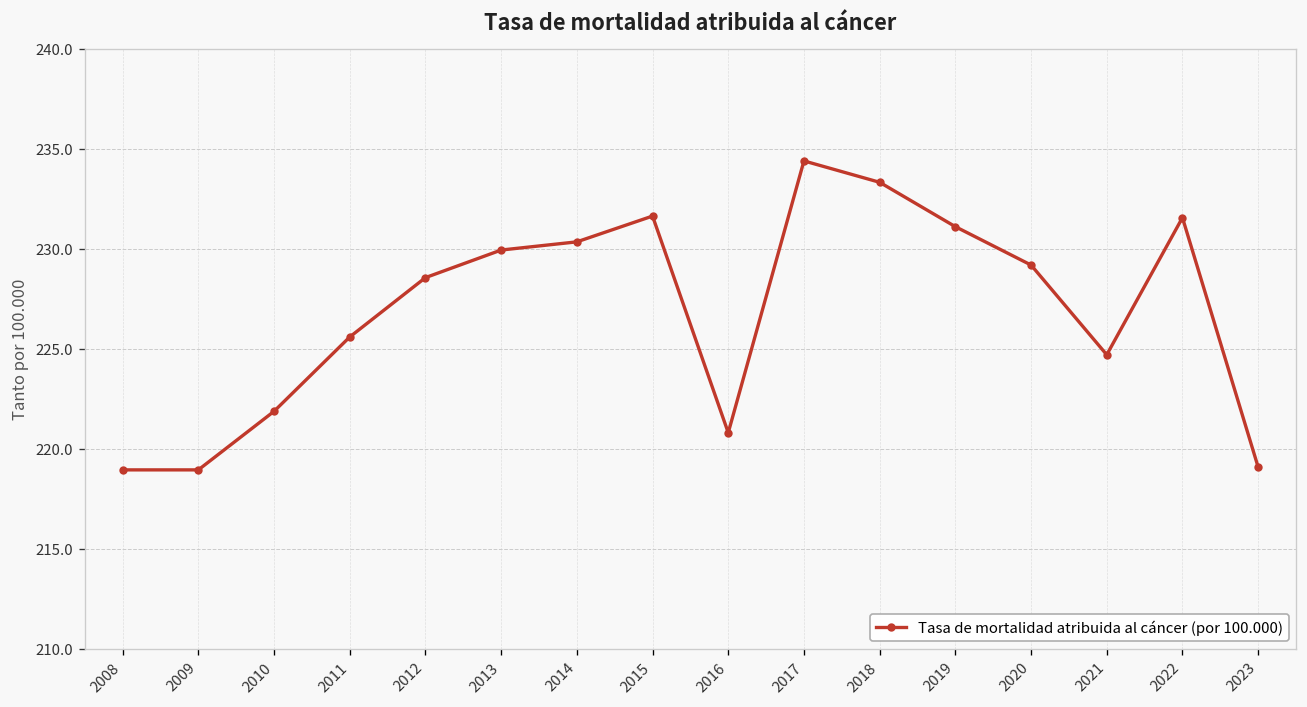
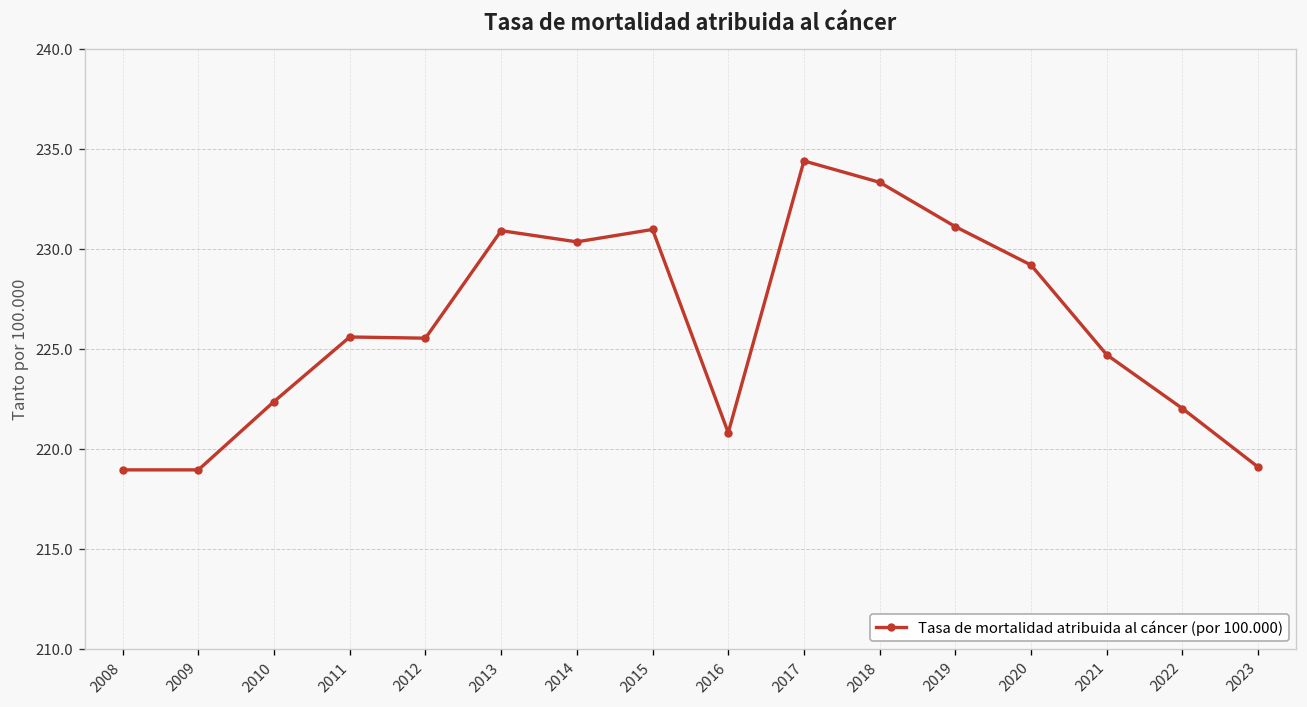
  {
    "2008": 218.9,
    "2009": 218.9,
-   "2010": 221.9,
+   "2010": 222.4,
    "2011": 225.6,
-   "2012": 228.6,
-   "2013": 229.9,
+   "2012": 225.5,
+   "2013": 230.9,
    "2014": 230.4,
-   "2015": 231.6,
+   "2015": 231.0,
    "2016": 220.8,
    "2017": 234.4,
    "2018": 233.3,
    "2019": 231.1,
    "2020": 229.2,
    "2021": 224.7,
-   "2022": 231.6,
+   "2022": 222.0,
    "2023": 219.1
  }
